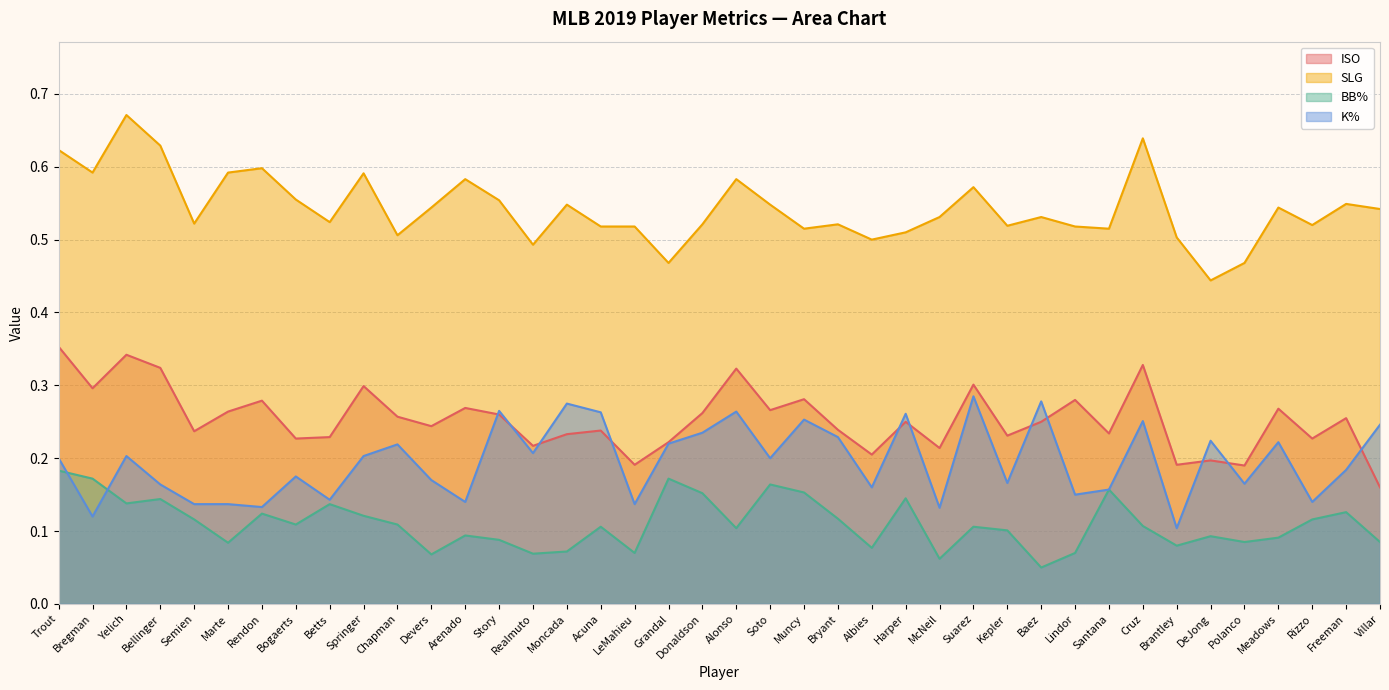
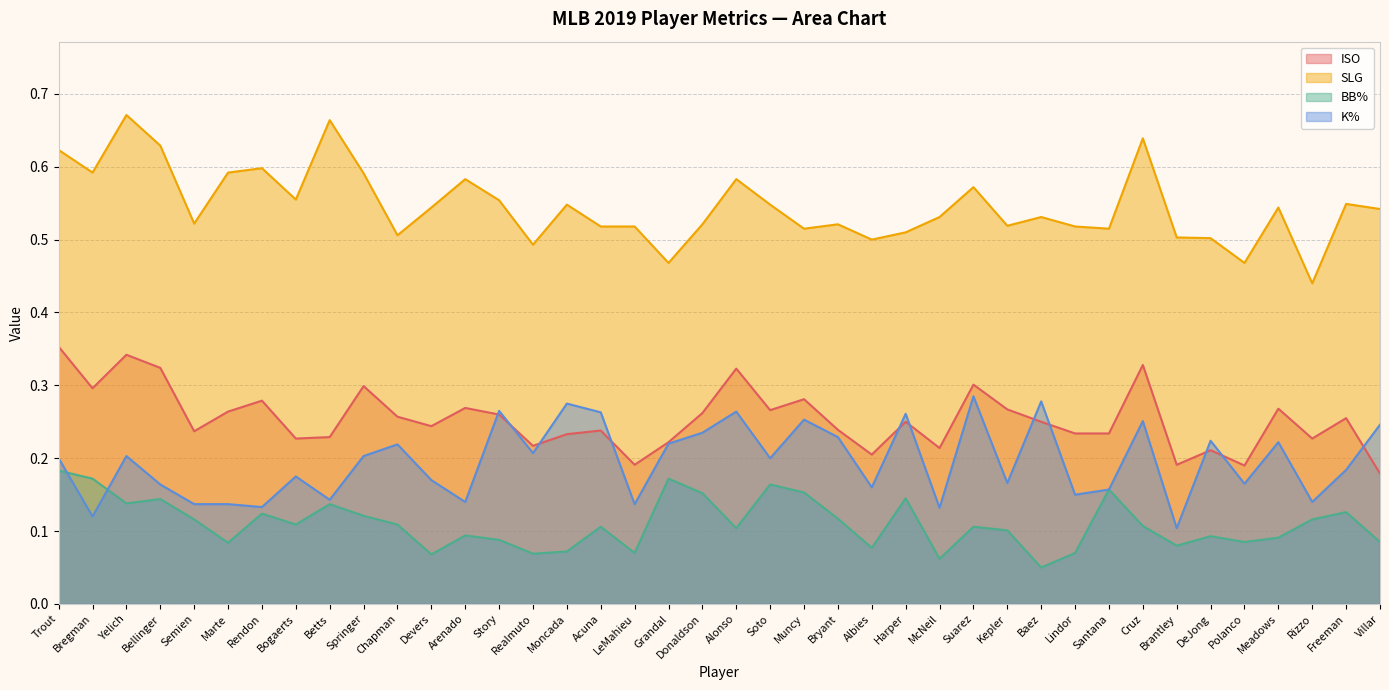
  {
    "ISO": {
      "Trout": 0.35,
      "Bregman": 0.30,
      "Yelich": 0.34,
      "Bellinger": 0.32,
      "Semien": 0.24,
      "Marte": 0.26,
      "Rendon": 0.28,
      "Bogaerts": 0.23,
      "Betts": 0.23,
      "Springer": 0.30,
      "Chapman": 0.26,
      "Devers": 0.24,
      "Arenado": 0.27,
      "Story": 0.26,
      "Realmuto": 0.22,
      "Moncada": 0.23,
      "Acuna": 0.24,
      "LeMahieu": 0.19,
      "Donaldson": 0.26,
      "Alonso": 0.32,
      "Soto": 0.27,
      "Muncy": 0.28,
      "Bryant": 0.24,
      "Albies": 0.21,
      "Harper": 0.25,
      "McNeil": 0.21,
      "Suarez": 0.30,
-     "Kepler": 0.23,
+     "Kepler": 0.27,
      "Baez": 0.25,
-     "Lindor": 0.28,
+     "Lindor": 0.23,
      "Santana": 0.23,
      "Cruz": 0.33,
      "Brantley": 0.19,
-     "DeJong": 0.20,
+     "DeJong": 0.21,
      "Polanco": 0.19,
      "Meadows": 0.27,
      "Rizzo": 0.23,
      "Freeman": 0.26,
-     "Villar": 0.16
+     "Villar": 0.18
    },
    "SLG": {
      "Trout": 0.62,
      "Bregman": 0.59,
      "Yelich": 0.67,
      "Bellinger": 0.63,
      "Semien": 0.52,
      "Marte": 0.59,
      "Rendon": 0.60,
      "Bogaerts": 0.56,
-     "Betts": 0.52,
+     "Betts": 0.66,
      "Springer": 0.59,
      "Chapman": 0.51,
      "Devers": 0.54,
      "Arenado": 0.58,
      "Story": 0.55,
      "Realmuto": 0.49,
      "Moncada": 0.55,
      "Acuna": 0.52,
      "LeMahieu": 0.52,
      "Grandal": 0.47,
      "Donaldson": 0.52,
      "Alonso": 0.58,
      "Soto": 0.55,
      "Muncy": 0.52,
      "Bryant": 0.52,
      "Albies": 0.50,
      "Harper": 0.51,
      "McNeil": 0.53,
      "Suarez": 0.57,
      "Kepler": 0.52,
      "Baez": 0.53,
      "Lindor": 0.52,
      "Santana": 0.52,
      "Cruz": 0.64,
      "Brantley": 0.50,
-     "DeJong": 0.44,
+     "DeJong": 0.50,
      "Polanco": 0.47,
      "Meadows": 0.54,
-     "Rizzo": 0.52,
+     "Rizzo": 0.44,
      "Freeman": 0.55,
      "Villar": 0.54
    }
  }
